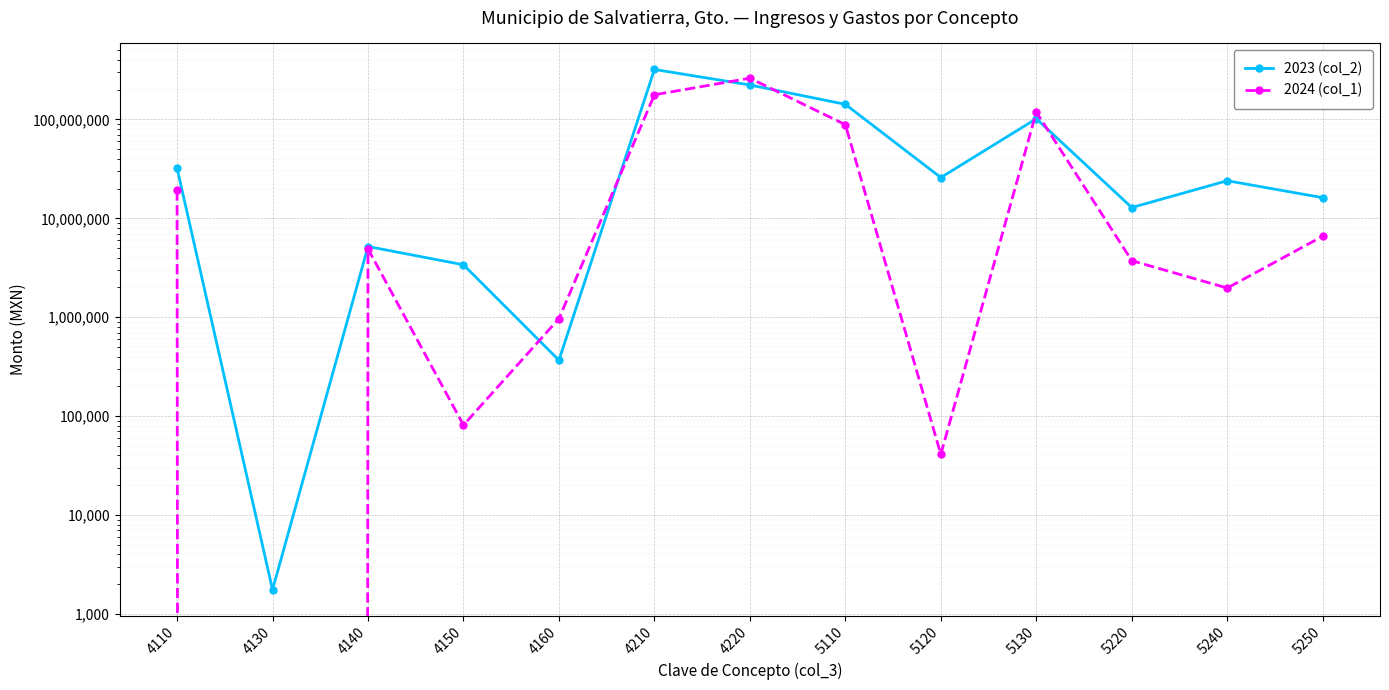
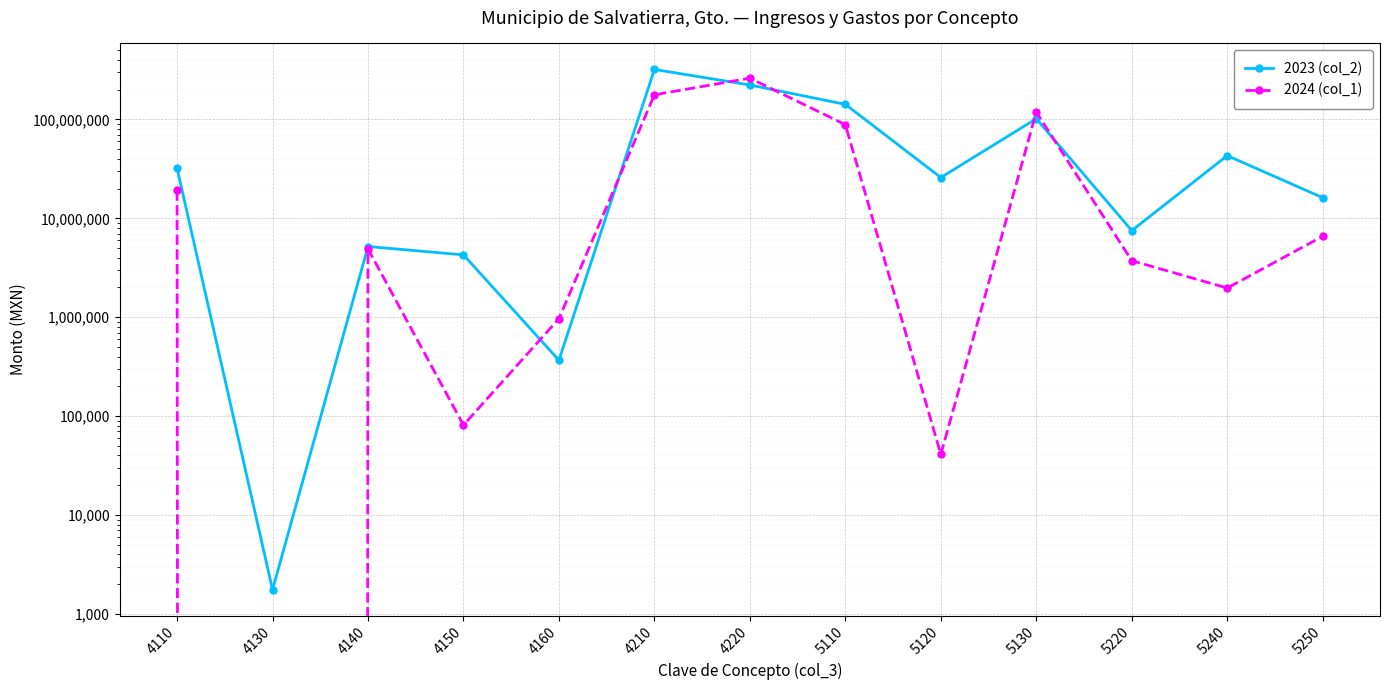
  {
    "2023 (col_2)": {
      "4110": "32,000,000",
      "4130": "1,800",
-     "4150": "3,400,000",
+     "4150": "4,300,000",
      "4160": "370,000",
      "4210": "320,000,000",
      "4220": "220,000,000",
      "5110": "140,000,000",
      "5120": "26,000,000",
      "5130": "100,000,000",
-     "5220": "13,000,000",
-     "5240": "24,000,000",
+     "5220": "8,000,000",
+     "5240": "40,000,000",
      "5250": "16,000,000"
    },
    "2024 (col_1)": {
      "4110": "19,000,000",
      "4150": "80,000",
      "4160": "1,000,000",
      "4210": "180,000,000",
      "4220": "260,000,000",
      "5110": "90,000,000",
      "5120": "41,000",
      "5130": "120,000,000",
      "5220": "3,700,000",
      "5240": "2,000,000",
      "5250": "7,000,000"
    }
  }
